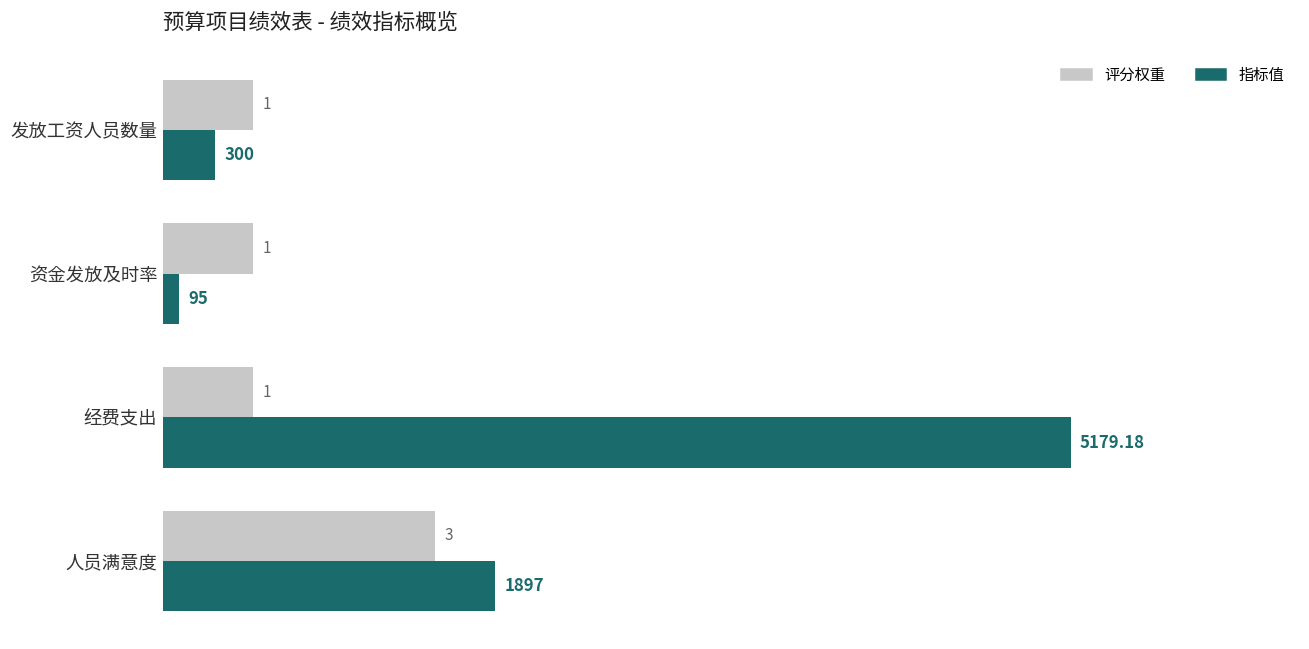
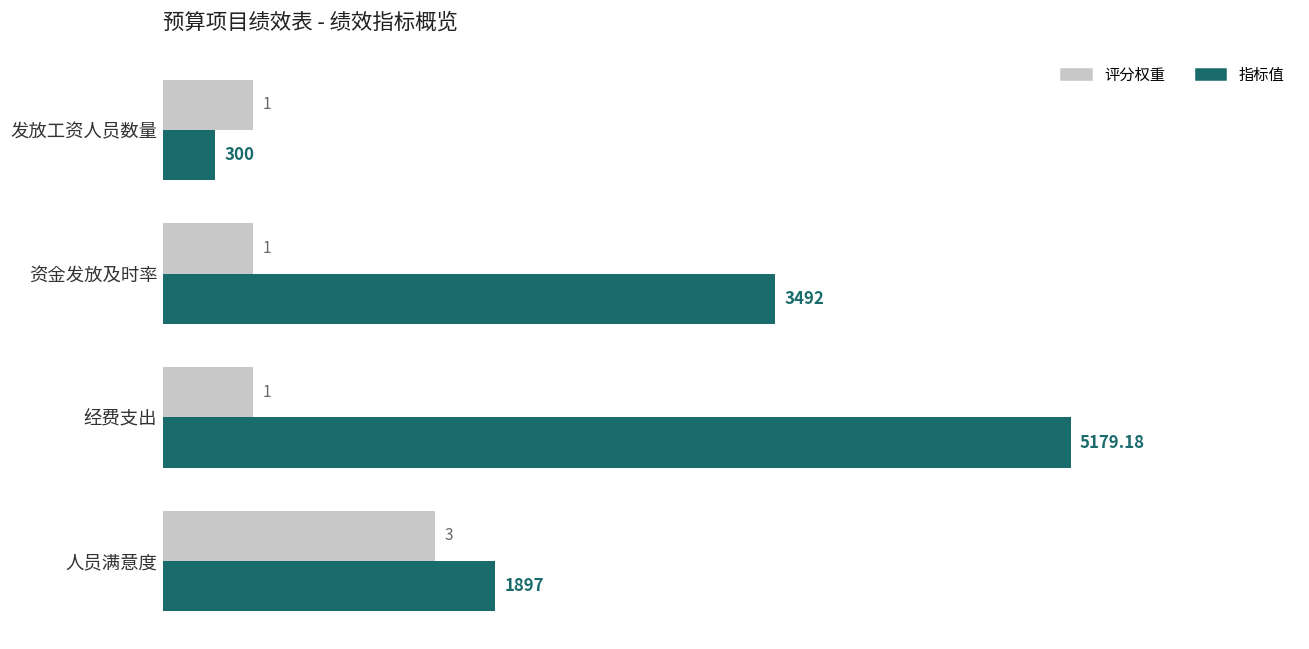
  {
    "指标值": {
      "发放工资人员数量": 300,
-     "资金发放及时率": 95,
+     "资金发放及时率": 3492,
      "经费支出": 5179.18,
      "人员满意度": 1897
    }
  }
